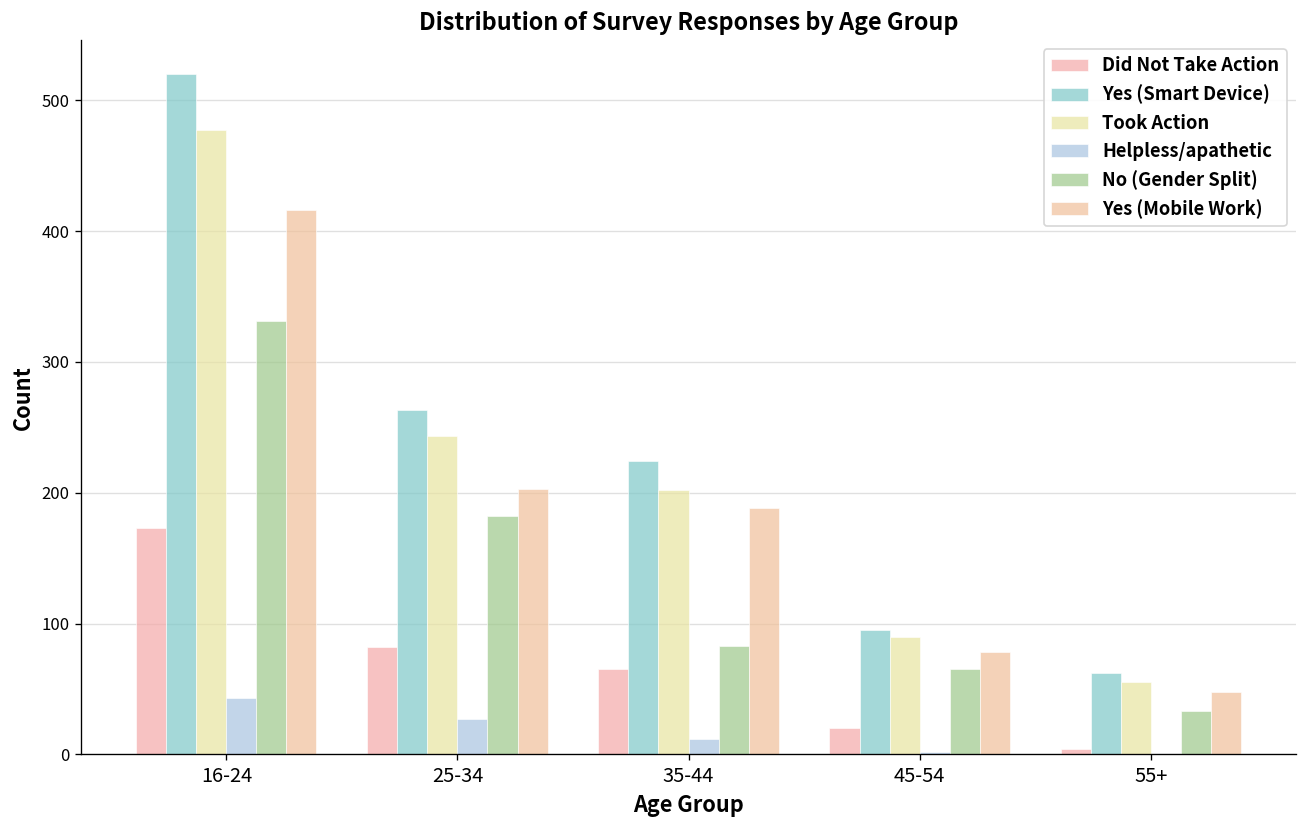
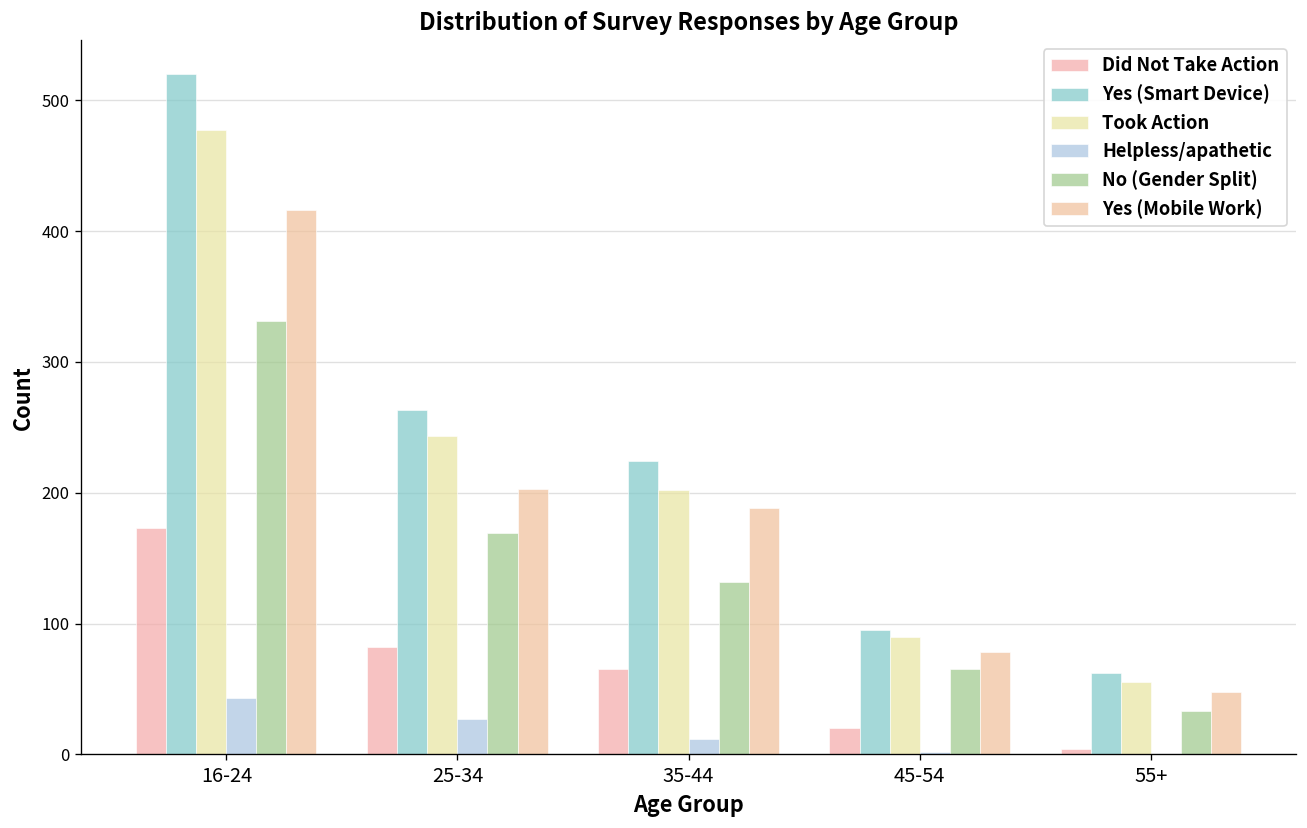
  {
    "No (Gender Split)": {
      "16-24": 331,
-     "25-34": 182,
-     "35-44": 83,
+     "25-34": 169,
+     "35-44": 132,
      "45-54": 65,
      "55+": 33
    }
  }
